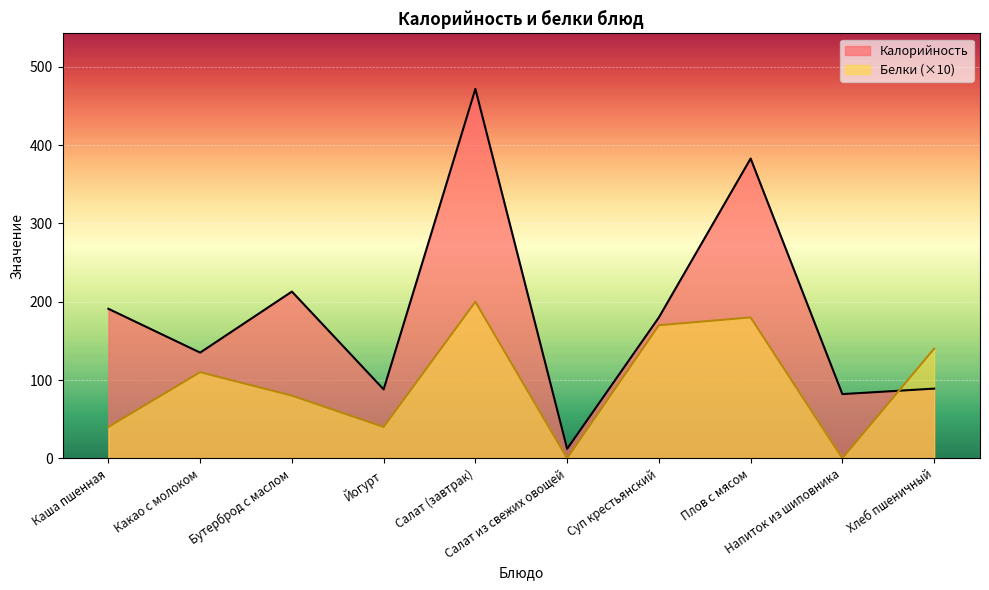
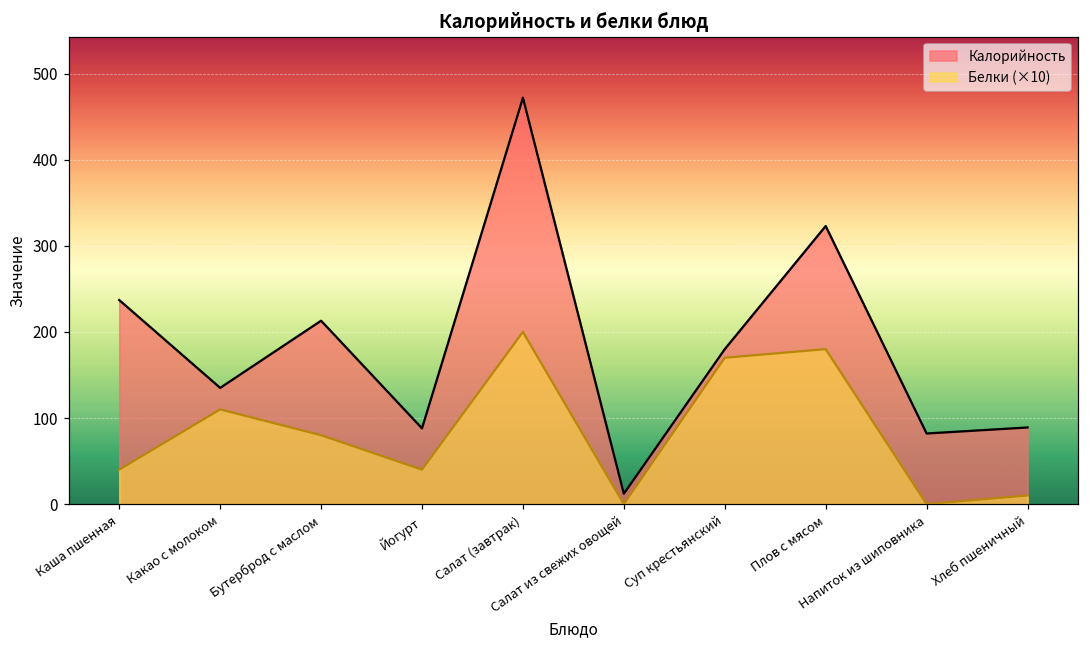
  {
    "Калорийность": {
-     "Каша пшенная": 190,
+     "Каша пшенная": 240,
      "Какао с молоком": 140,
      "Бутерброд с маслом": 210,
      "Йогурт": 90,
      "Салат (завтрак)": 470,
      "Салат из свежих овощей": 10,
      "Суп крестьянский": 180,
-     "Плов с мясом": 380,
+     "Плов с мясом": 320,
      "Напиток из шиповника": 80,
      "Хлеб пшеничный": 90
    },
    "Белки (×10)": {
      "Каша пшенная": 40,
      "Какао с молоком": 110,
      "Бутерброд с маслом": 80,
      "Йогурт": 40,
      "Салат (завтрак)": 200,
      "Салат из свежих овощей": 0,
      "Суп крестьянский": 170,
      "Плов с мясом": 180,
      "Напиток из шиповника": 0,
-     "Хлеб пшеничный": 140
+     "Хлеб пшеничный": 10
    }
  }
